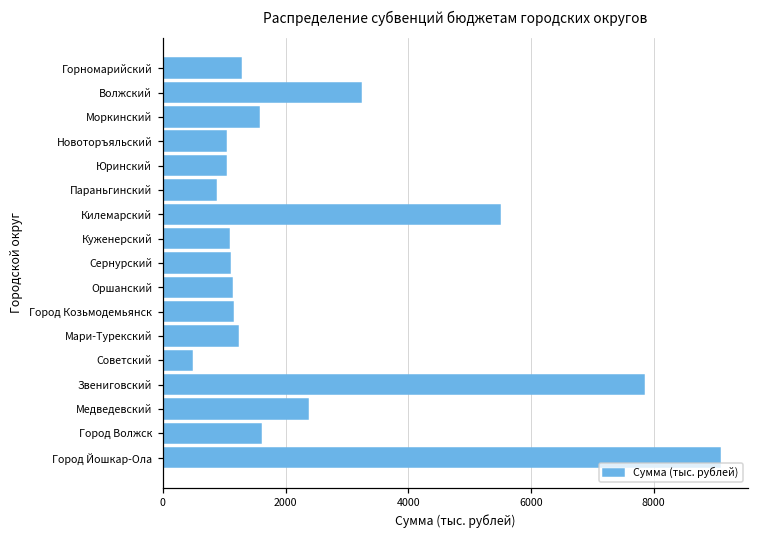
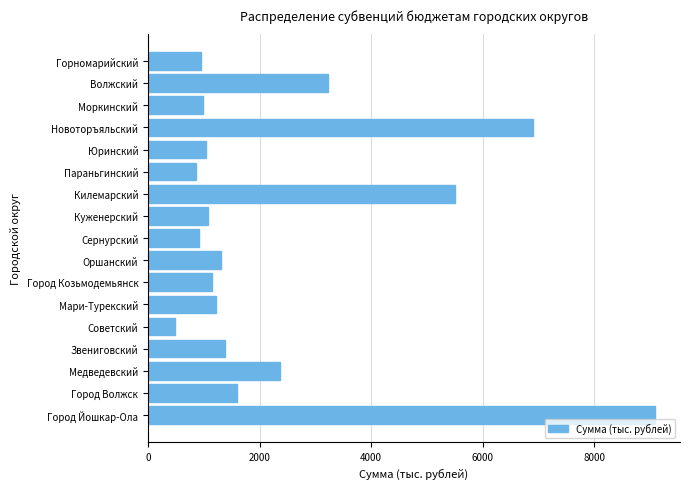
  {
-   "Горномарийский": 1300,
+   "Горномарийский": 900,
    "Волжский": 3200,
-   "Моркинский": 1600,
-   "Новоторъяльский": 1000,
+   "Моркинский": 1000,
+   "Новоторъяльский": 6900,
    "Юринский": 1000,
    "Параньгинский": 900,
    "Килемарский": 5500,
    "Куженерский": 1100,
-   "Сернурский": 1100,
-   "Оршанский": 1100,
+   "Сернурский": 900,
+   "Оршанский": 1300,
    "Город Козьмодемьянск": 1100,
    "Мари-Турекский": 1200,
    "Советский": 500,
-   "Звениговский": 7800,
+   "Звениговский": 1400,
    "Медведевский": 2400,
    "Город Волжск": 1600,
    "Город Йошкар-Ола": 9100
  }
